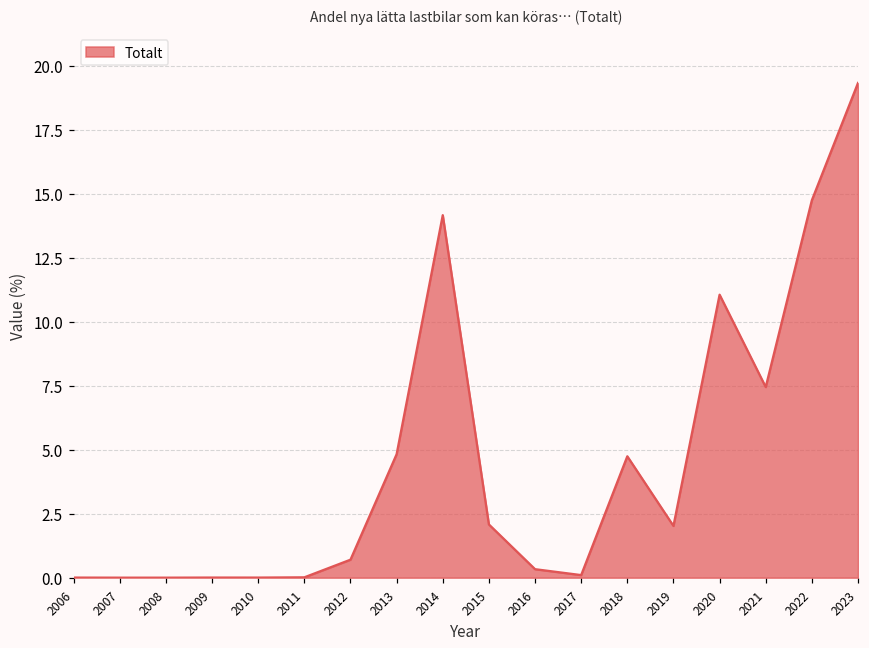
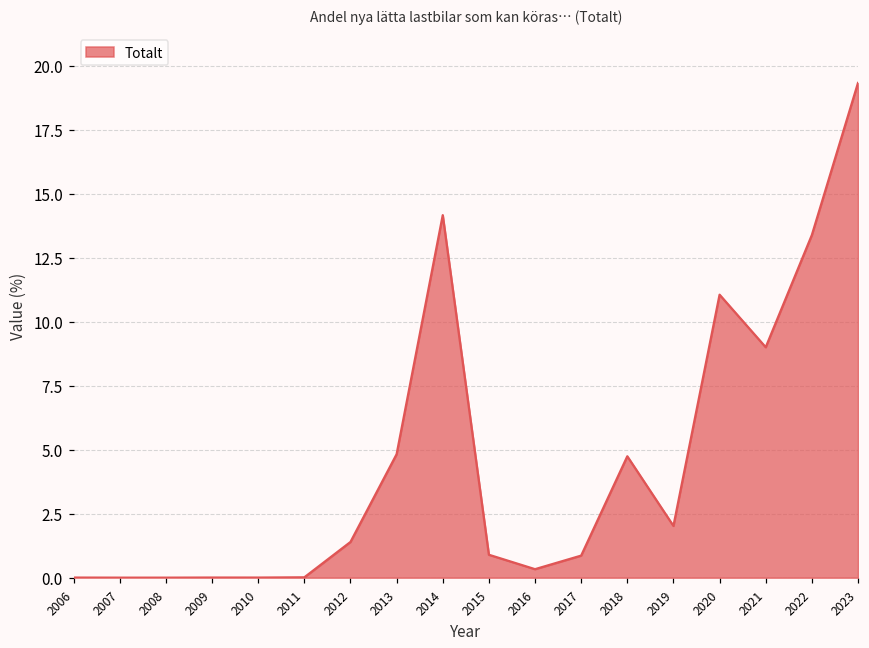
  {
    "2006": 0.0,
    "2007": 0.0,
    "2008": 0.0,
    "2009": 0.0,
    "2010": 0.0,
    "2011": 0.0,
-   "2012": 0.7,
+   "2012": 1.4,
    "2013": 4.8,
    "2014": 14.2,
-   "2015": 2.1,
+   "2015": 0.9,
    "2016": 0.3,
-   "2017": 0.1,
+   "2017": 0.9,
    "2018": 4.7,
    "2019": 2.0,
    "2020": 11.1,
-   "2021": 7.4,
-   "2022": 14.7,
+   "2021": 9.0,
+   "2022": 13.4,
    "2023": 19.3
  }
